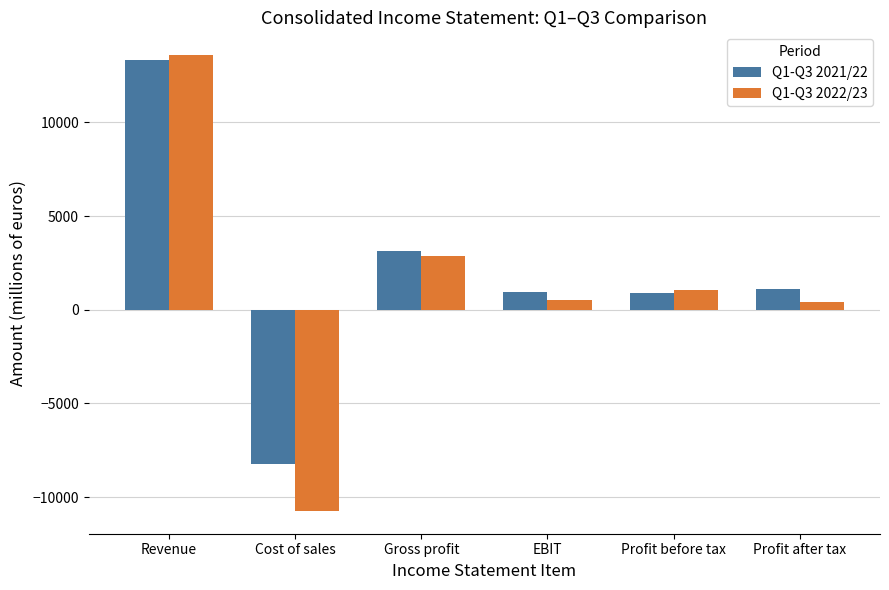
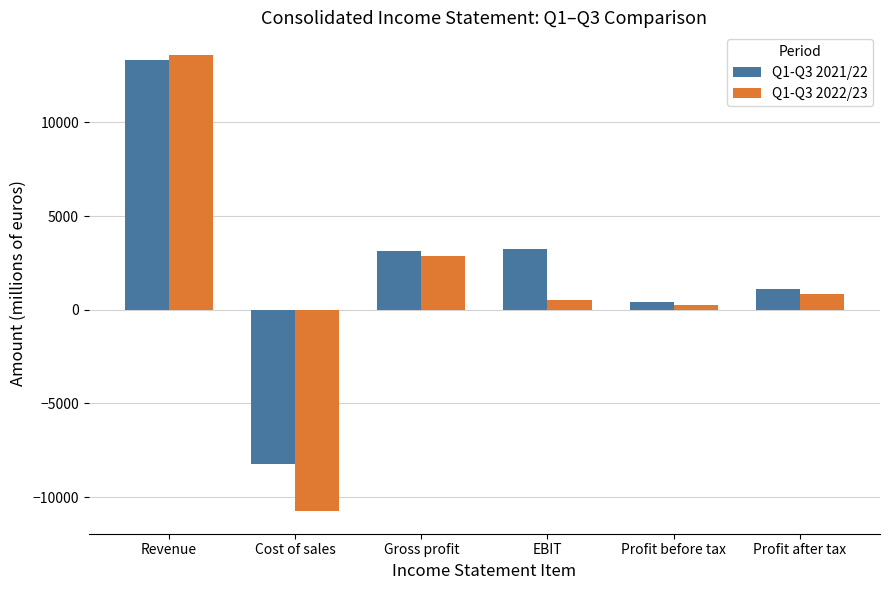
  {
    "Q1-Q3 2021/22": {
      "Revenue": 13300,
      "Cost of sales": -8200,
      "Gross profit": 3100,
-     "EBIT": 1000,
-     "Profit before tax": 900,
+     "EBIT": 3300,
+     "Profit before tax": 400,
      "Profit after tax": 1100
    },
    "Q1-Q3 2022/23": {
      "Revenue": 13600,
      "Cost of sales": -10700,
      "Gross profit": 2900,
      "EBIT": 500,
-     "Profit before tax": 1100,
-     "Profit after tax": 400
+     "Profit before tax": 200,
+     "Profit after tax": 900
    }
  }
